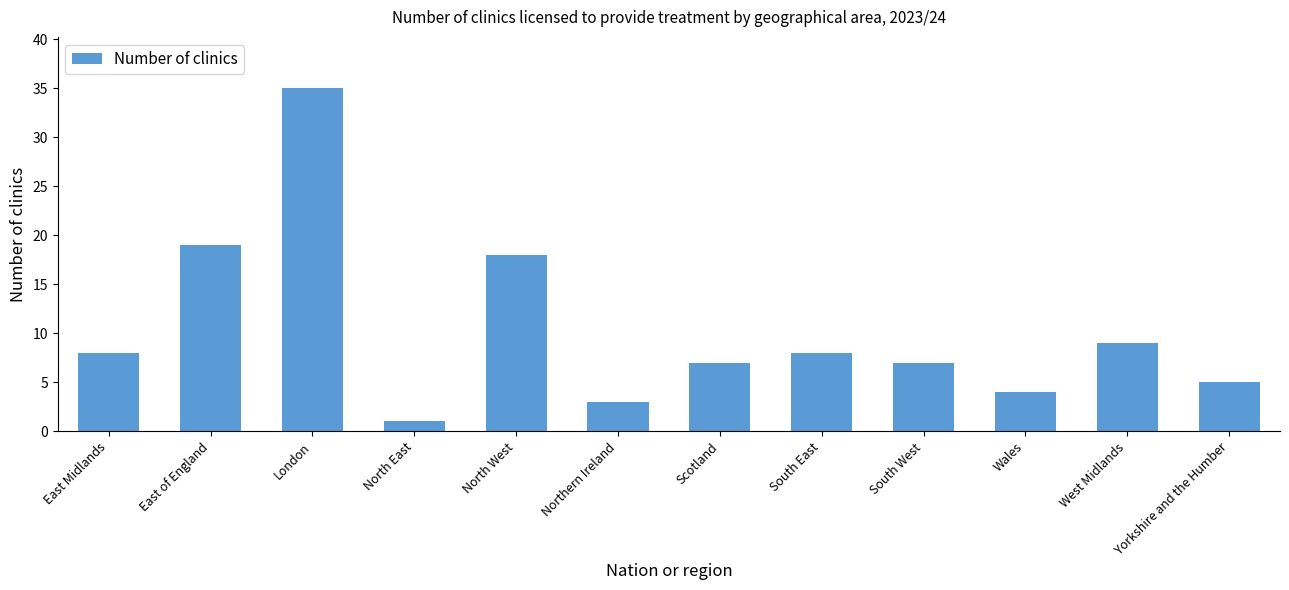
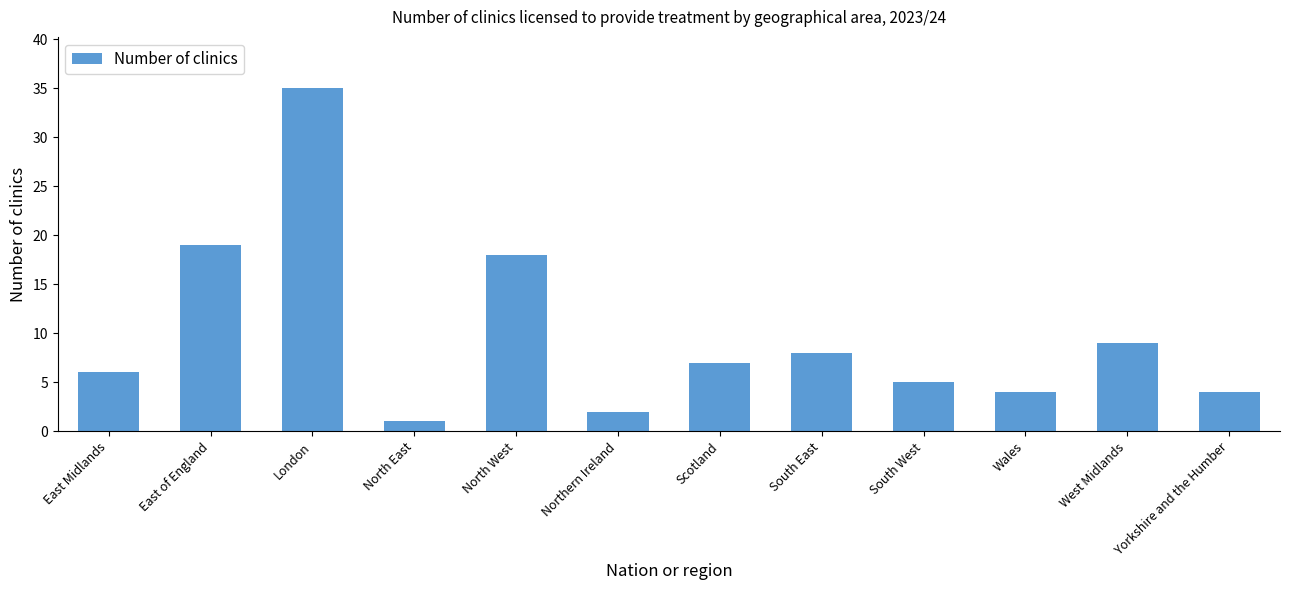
  {
-   "East Midlands": 8,
+   "East Midlands": 6,
    "East of England": 19,
    "London": 35,
    "North East": 1,
    "North West": 18,
-   "Northern Ireland": 3,
+   "Northern Ireland": 2,
    "Scotland": 7,
    "South East": 8,
-   "South West": 7,
+   "South West": 5,
    "Wales": 4,
    "West Midlands": 9,
-   "Yorkshire and the Humber": 5
+   "Yorkshire and the Humber": 4
  }
